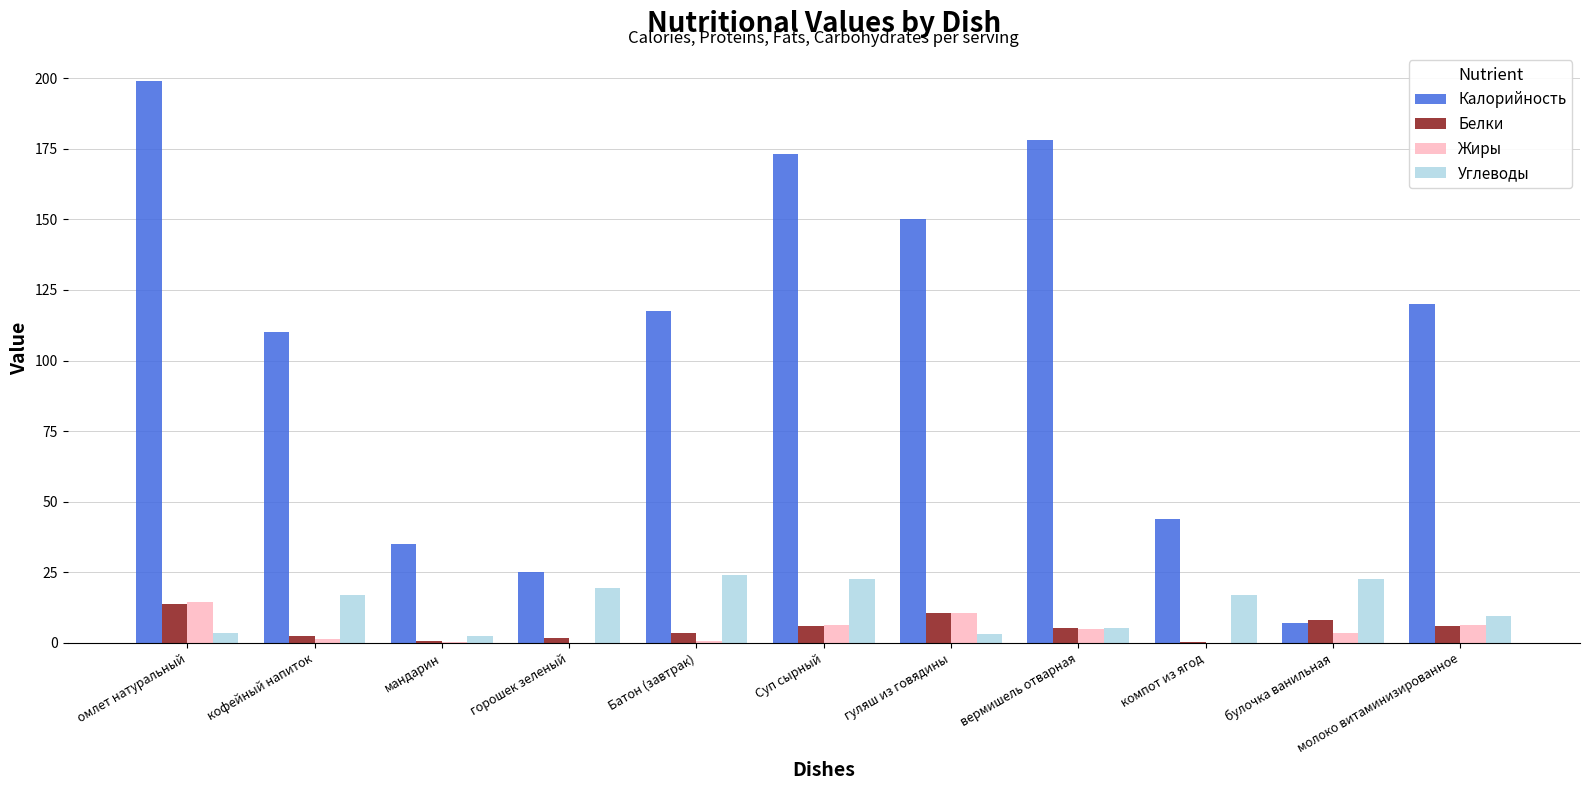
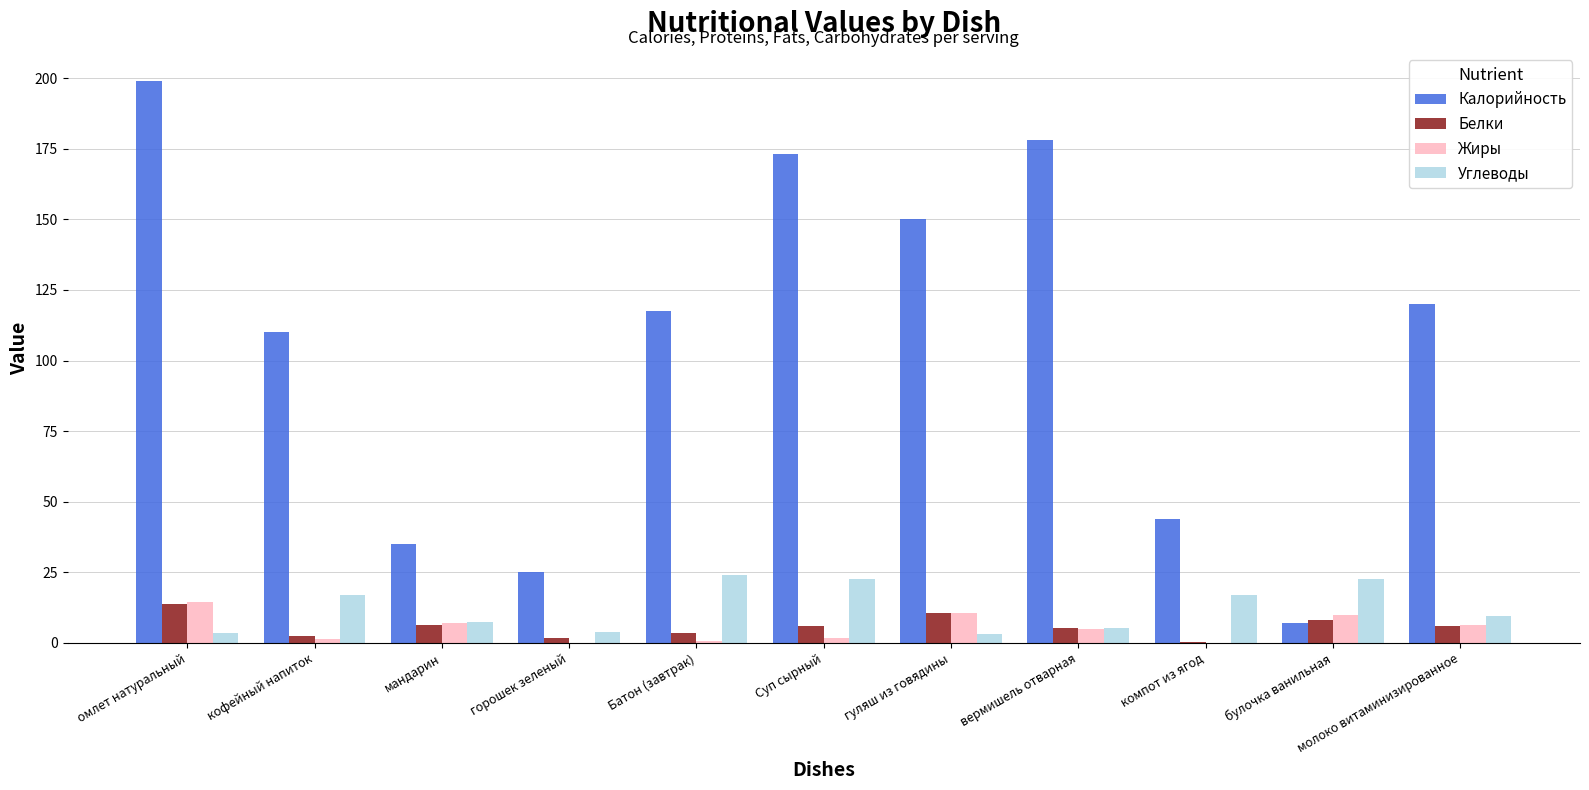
  {
    "Калорийность": {
      "омлет натуральный": 199,
      "кофейный напиток": 110,
      "мандарин": 35,
      "горошек зеленый": 25,
      "Батон (завтрак)": 118,
      "Суп сырный": 173,
      "гуляш из говядины": 150,
      "вермишель отварная": 178,
      "компот из ягод": 44,
      "булочка ванильная": 7,
      "молоко витаминизированное": 120
    },
    "Белки": {
      "омлет натуральный": 14,
      "кофейный напиток": 2,
-     "мандарин": 1,
+     "мандарин": 6,
      "горошек зеленый": 2,
      "Батон (завтрак)": 3,
      "Суп сырный": 6,
      "гуляш из говядины": 11,
      "вермишель отварная": 5,
      "булочка ванильная": 8,
      "молоко витаминизированное": 6
    },
    "Жиры": {
      "омлет натуральный": 14,
      "кофейный напиток": 1,
-     "мандарин": 0,
-     "Суп сырный": 6,
+     "мандарин": 7,
+     "Суп сырный": 2,
      "гуляш из говядины": 11,
      "вермишель отварная": 5,
-     "булочка ванильная": 4,
+     "булочка ванильная": 10,
      "молоко витаминизированное": 6
    },
    "Углеводы": {
      "омлет натуральный": 3,
      "кофейный напиток": 17,
-     "мандарин": 2,
-     "горошек зеленый": 19,
+     "мандарин": 8,
+     "горошек зеленый": 4,
      "Батон (завтрак)": 24,
      "Суп сырный": 23,
      "гуляш из говядины": 3,
      "вермишель отварная": 5,
      "компот из ягод": 17,
      "булочка ванильная": 23,
      "молоко витаминизированное": 9
    }
  }
